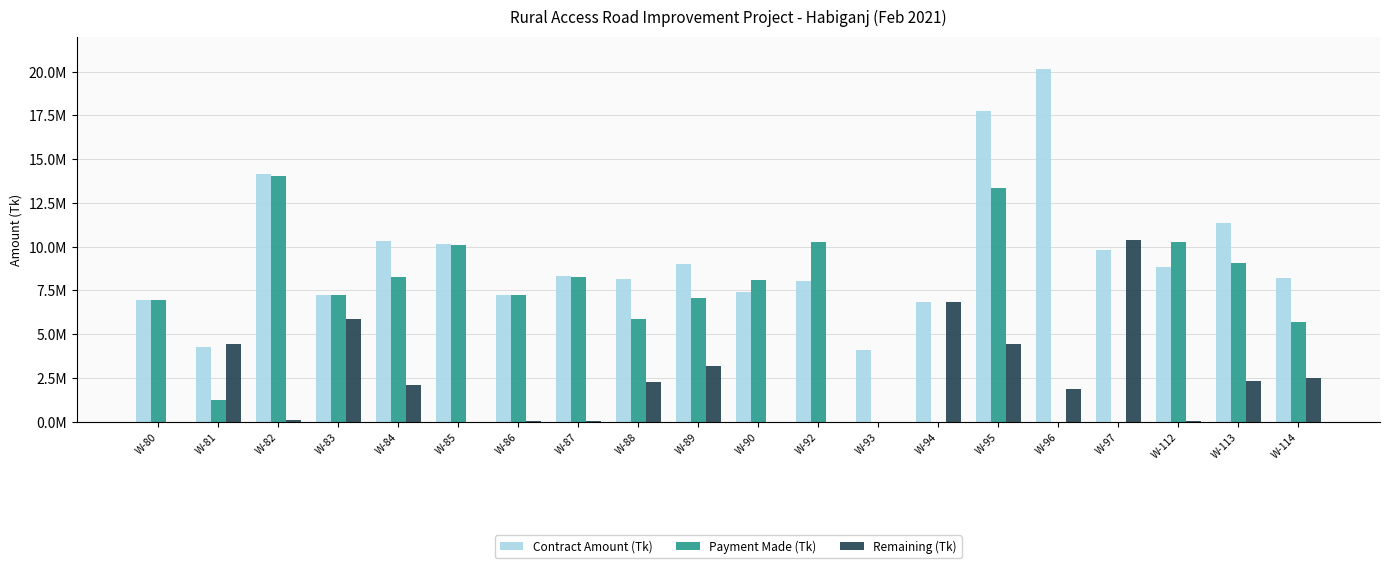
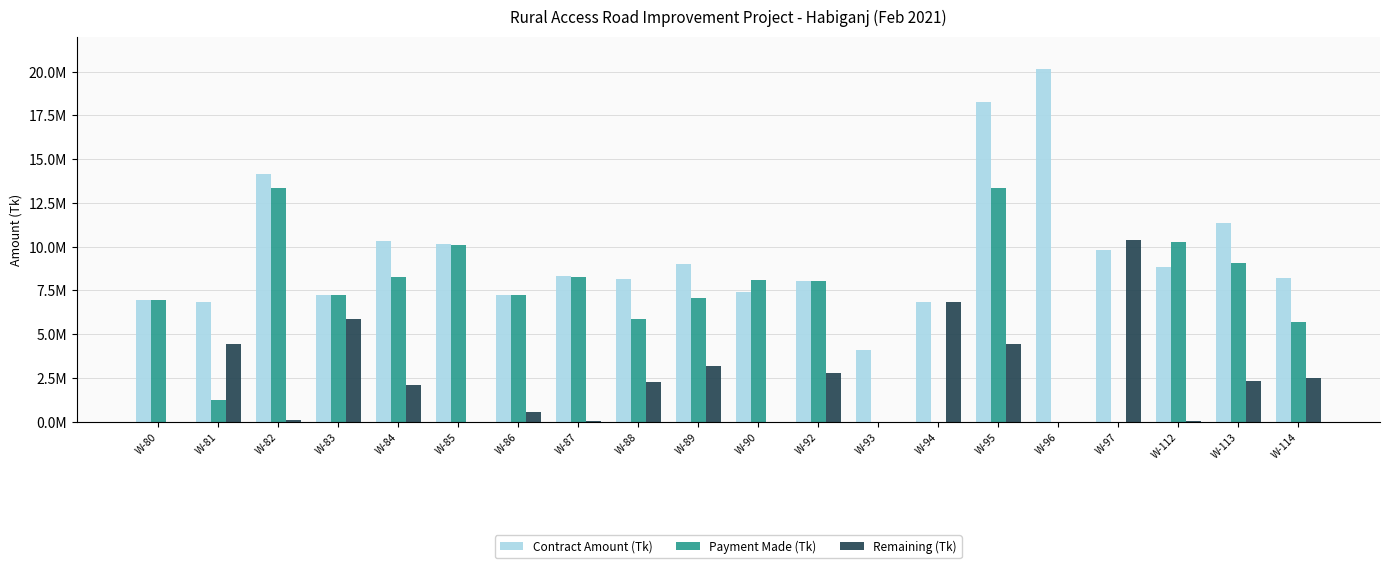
  {
    "Contract Amount (Tk)": {
      "W-80": 7000000,
-     "W-81": 4300000,
+     "W-81": 6800000,
      "W-82": 14100000,
      "W-83": 7200000,
      "W-84": 10300000,
      "W-85": 10100000,
      "W-86": 7300000,
      "W-87": 8300000,
      "W-88": 8100000,
      "W-89": 9000000,
      "W-90": 7400000,
      "W-92": 8000000,
      "W-93": 4100000,
      "W-94": 6900000,
-     "W-95": 17700000,
+     "W-95": 18300000,
      "W-96": 20200000,
      "W-97": 9800000,
      "W-112": 8800000,
      "W-113": 11400000,
      "W-114": 8200000
    },
    "Payment Made (Tk)": {
      "W-80": 7000000,
      "W-81": 1300000,
-     "W-82": 14100000,
+     "W-82": 13300000,
      "W-83": 7200000,
      "W-84": 8200000,
      "W-85": 10100000,
      "W-86": 7200000,
      "W-87": 8300000,
      "W-88": 5800000,
      "W-89": 7000000,
      "W-90": 8100000,
-     "W-92": 10300000,
+     "W-92": 8000000,
      "W-93": 0,
      "W-94": 0,
      "W-95": 13300000,
      "W-96": 0,
      "W-97": 0,
      "W-112": 10300000,
      "W-113": 9100000,
      "W-114": 5700000
    },
    "Remaining (Tk)": {
      "W-81": 4400000,
      "W-83": 5800000,
      "W-84": 2100000,
-     "W-86": 0,
+     "W-86": 500000,
      "W-88": 2300000,
      "W-89": 3200000,
-     "W-92": 0,
+     "W-92": 2800000,
      "W-93": 0,
      "W-94": 6900000,
      "W-95": 4400000,
-     "W-96": 1800000,
+     "W-96": 0,
      "W-97": 10400000,
      "W-113": 2300000,
      "W-114": 2500000
    }
  }
